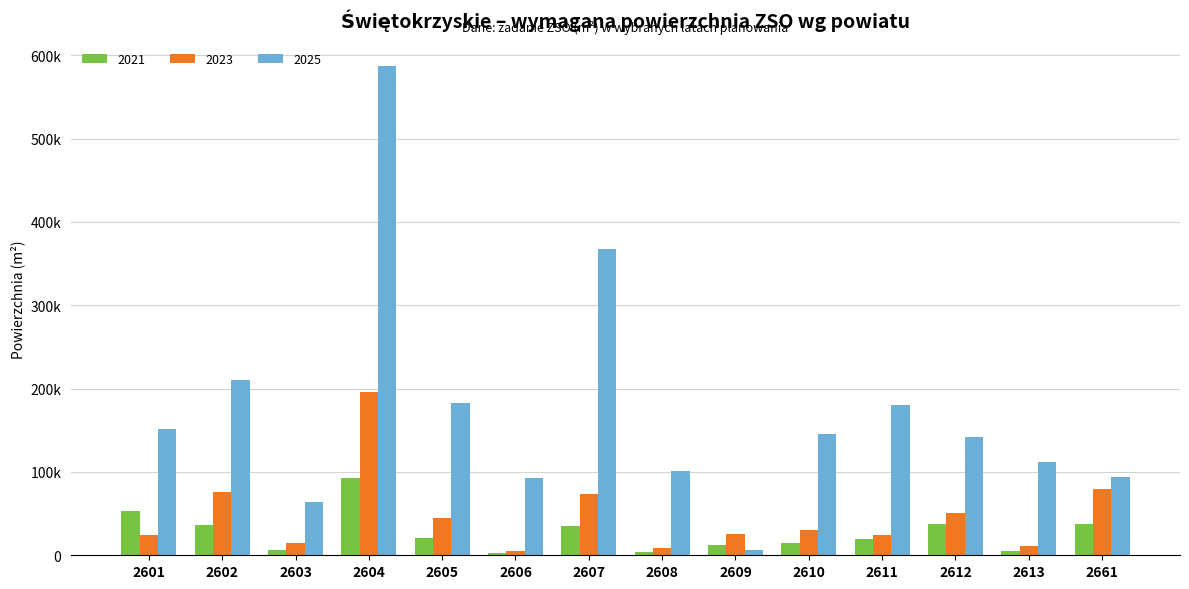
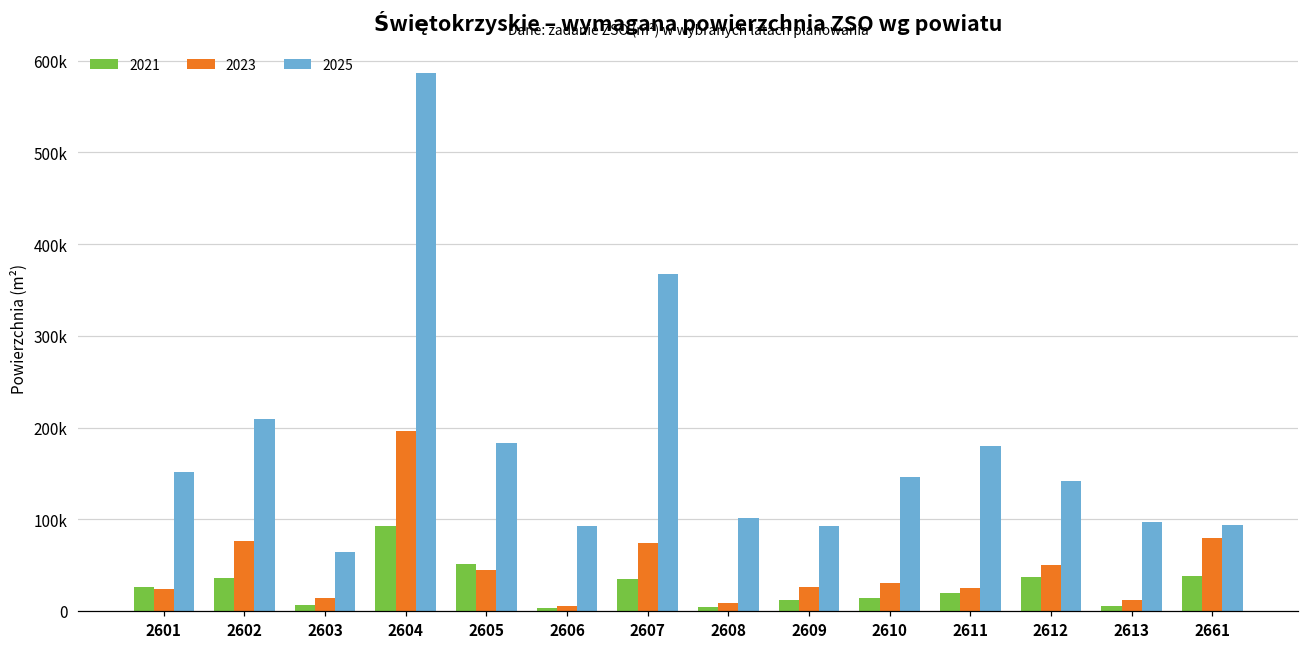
  {
    "2021": {
-     "2601": 50000,
+     "2601": 30000,
      "2602": 40000,
      "2603": 10000,
      "2604": 90000,
-     "2605": 20000,
+     "2605": 50000,
      "2607": 30000,
      "2608": 0,
      "2609": 10000,
      "2610": 10000,
      "2611": 20000,
      "2612": 40000,
      "2613": 10000,
      "2661": 40000
    },
    "2023": {
      "2601": 20000,
      "2602": 80000,
      "2603": 10000,
      "2604": 200000,
      "2605": 40000,
      "2606": 10000,
      "2607": 70000,
      "2608": 10000,
      "2609": 30000,
      "2610": 30000,
      "2611": 20000,
      "2612": 50000,
      "2613": 10000,
      "2661": 80000
    },
    "2025": {
      "2601": 150000,
      "2602": 210000,
      "2603": 60000,
      "2604": 590000,
      "2605": 180000,
      "2606": 90000,
      "2607": 370000,
      "2608": 100000,
-     "2609": 10000,
+     "2609": 90000,
      "2610": 150000,
      "2611": 180000,
      "2612": 140000,
-     "2613": 110000,
+     "2613": 100000,
      "2661": 90000
    }
  }
